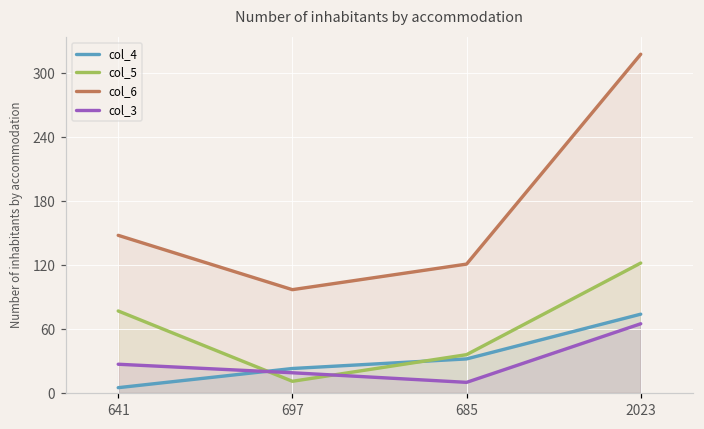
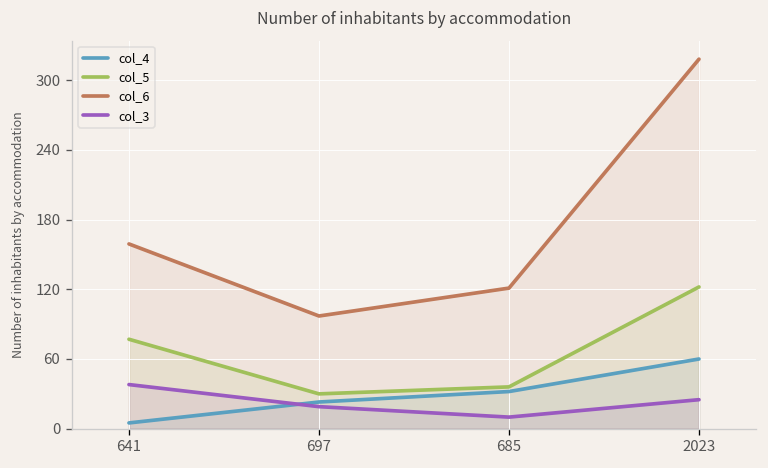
  {
    "col_4": {
      "641": 10,
      "697": 20,
      "685": 30,
-     "2023": 70
+     "2023": 60
    },
    "col_5": {
      "641": 80,
-     "697": 10,
+     "697": 30,
      "685": 40,
      "2023": 120
    },
    "col_6": {
-     "641": 150,
+     "641": 160,
      "697": 100,
      "685": 120,
      "2023": 320
    },
    "col_3": {
-     "641": 30,
+     "641": 40,
      "697": 20,
      "685": 10,
-     "2023": 70
+     "2023": 30
    }
  }
